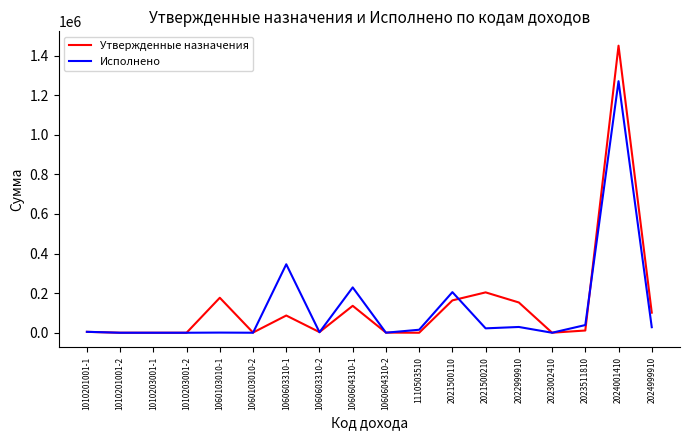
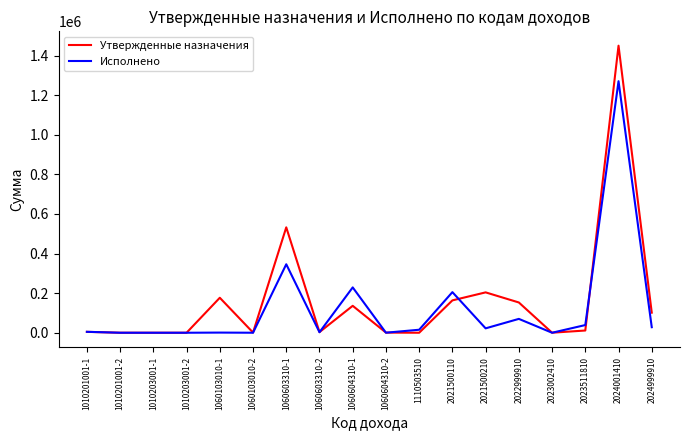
  {
    "Утвержденные назначения": {
      "1060103010-1": 180000,
-     "1060603310-1": 90000,
+     "1060603310-1": 530000,
      "1060604310-1": 140000,
      "1110503510": 0,
      "2021500110": 160000,
      "2021500210": 200000,
      "2022999910": 150000,
      "2023511810": 10000,
      "2024001410": 1450000,
      "2024999910": 100000
    },
    "Исполнено": {
      "1060103010-1": 0,
      "1060603310-1": 350000,
      "1060604310-1": 230000,
      "1110503510": 20000,
      "2021500110": 210000,
      "2021500210": 20000,
-     "2022999910": 30000,
+     "2022999910": 70000,
      "2023511810": 40000,
      "2024001410": 1270000,
      "2024999910": 30000
    }
  }
